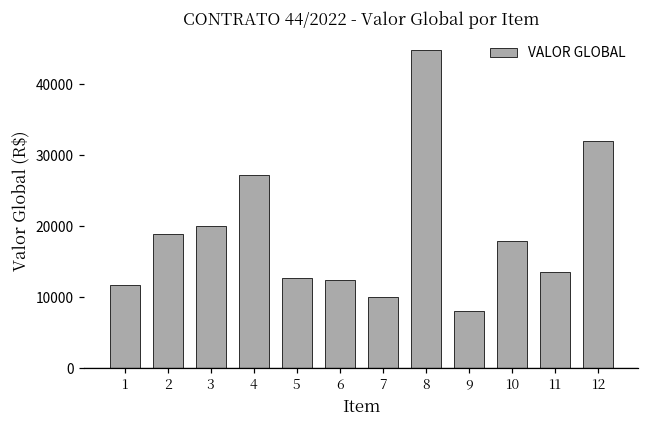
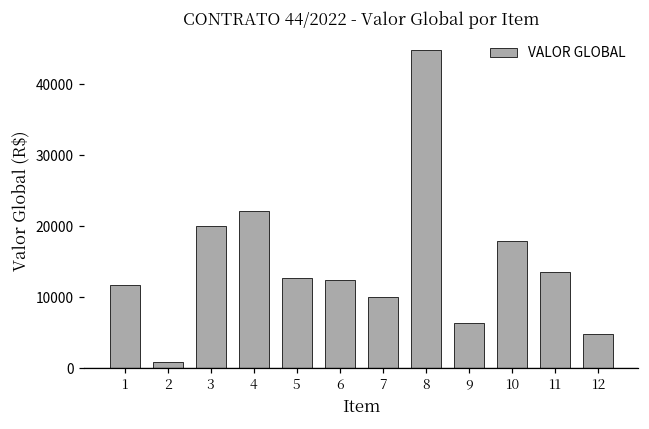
  {
    "1": 12000,
-   "2": 19000,
+   "2": 1000,
    "3": 20000,
-   "4": 27000,
+   "4": 22000,
    "5": 13000,
    "6": 12000,
    "7": 10000,
    "8": 45000,
-   "9": 8000,
+   "9": 6000,
    "10": 18000,
    "11": 14000,
-   "12": 32000
+   "12": 5000
  }
